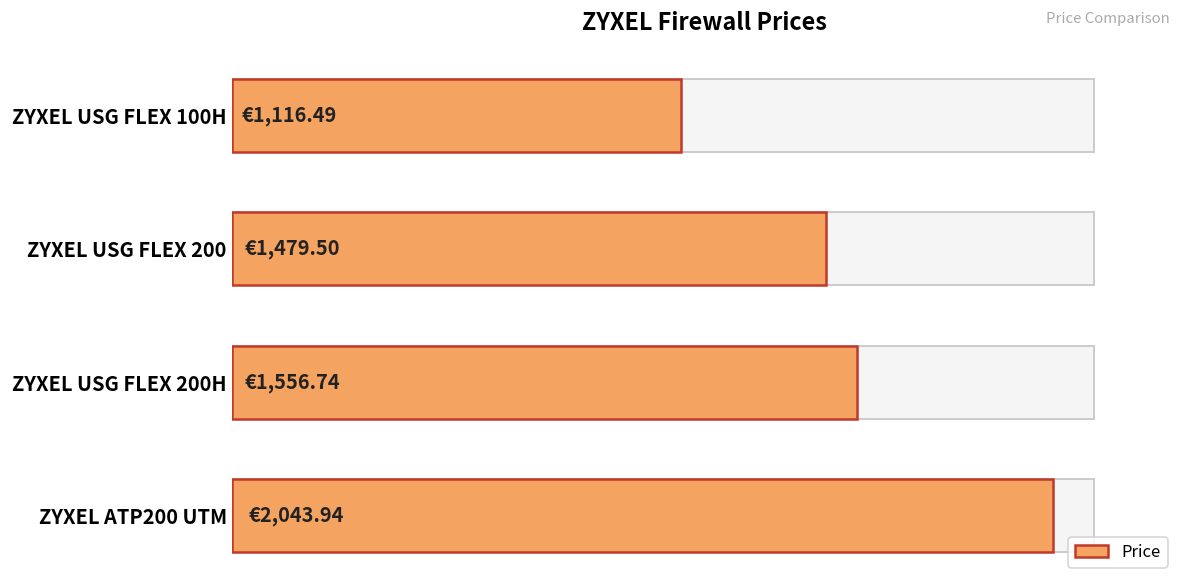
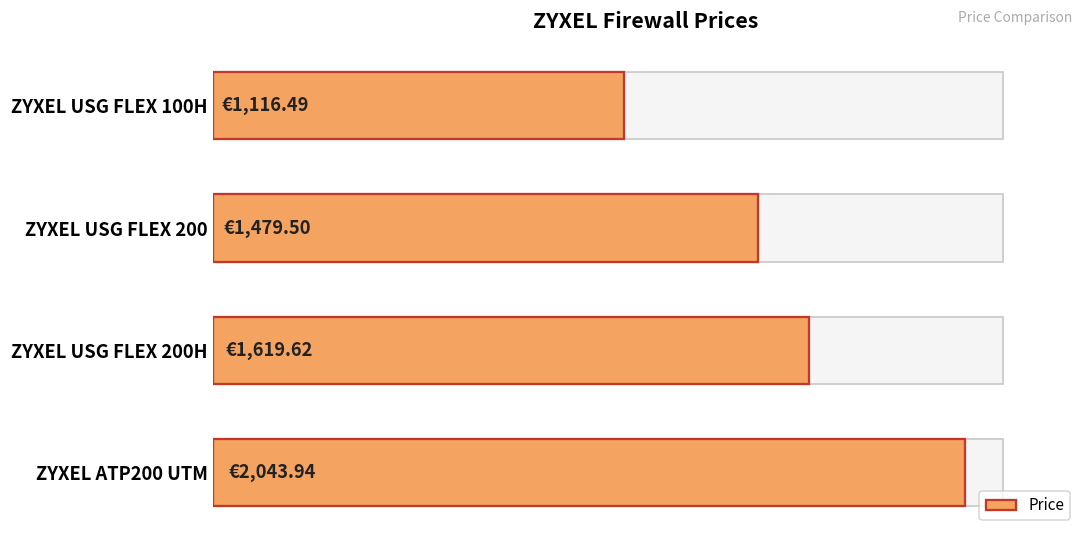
  {
    "Price": {
-     "ZYXEL USG FLEX 200H": "€1,556.74"
+     "ZYXEL USG FLEX 200H": "€1,619.62"
    }
  }
